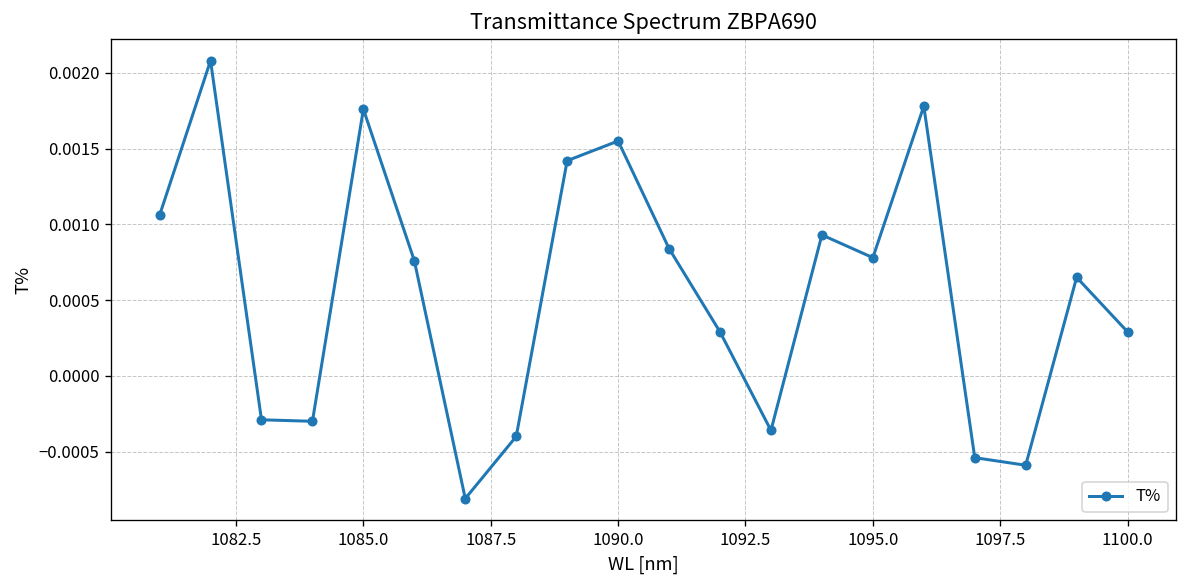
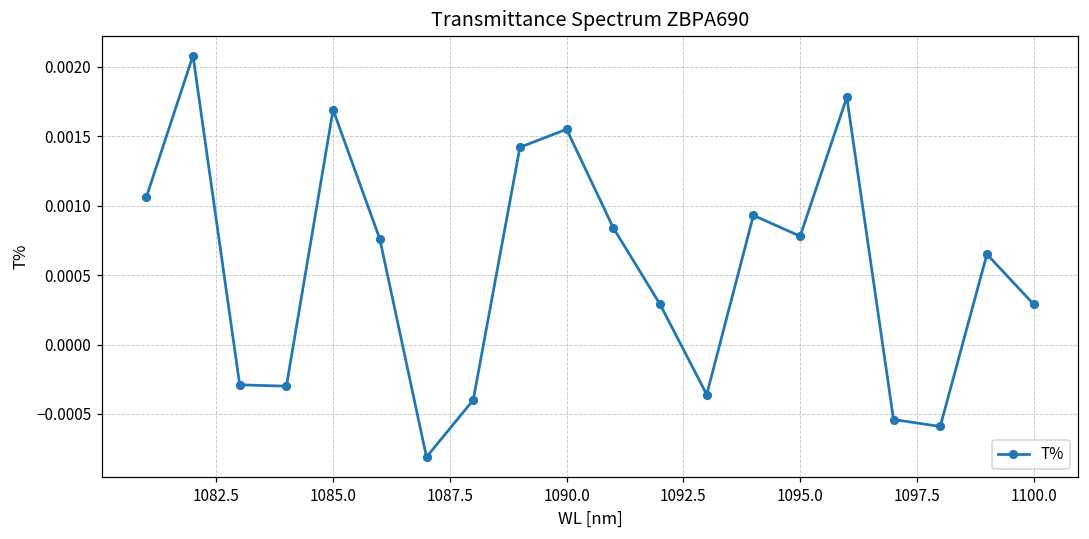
  {
-   "1085.0": 0.00176,
+   "1085.0": 0.00169,
    "1090.0": 0.00155,
    "1095.0": 0.00078,
    "1100.0": 0.00029
  }
